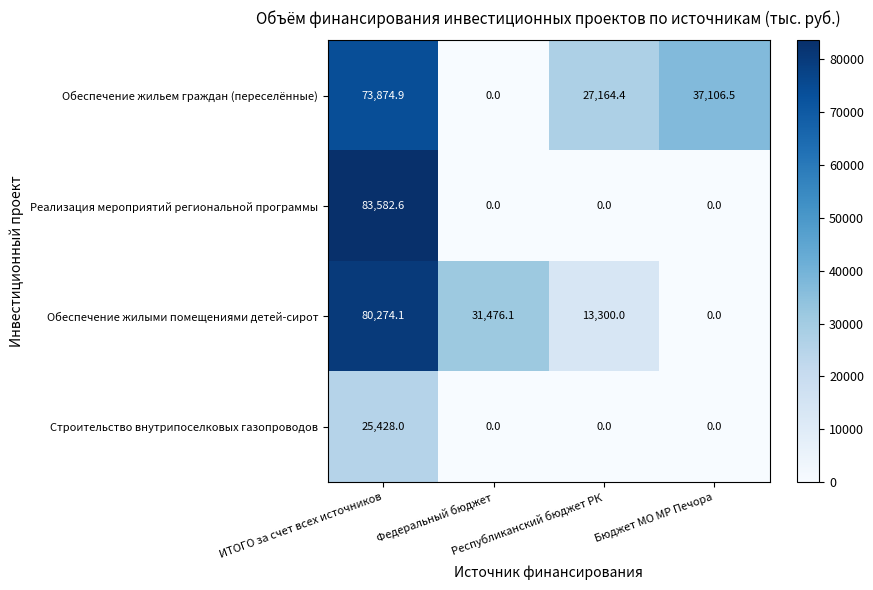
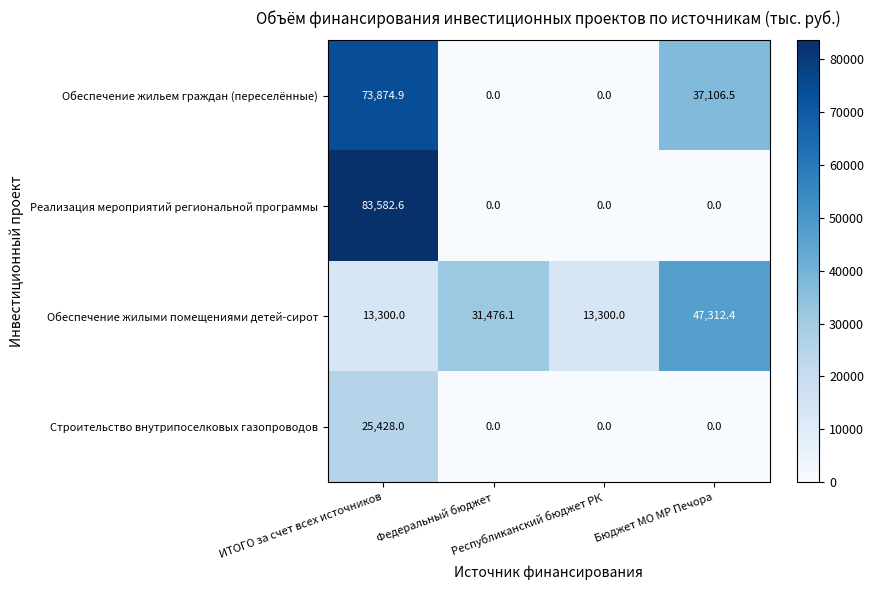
  {
    "Обеспечение жильем граждан (переселённые)": {
      "ИТОГО за счет всех источников": "73,874.9",
      "Федеральный бюджет": "0.0",
-     "Республиканский бюджет РК": "27,164.4",
+     "Республиканский бюджет РК": "0.0",
      "Бюджет МО МР Печора": "37,106.5"
    },
    "Реализация мероприятий региональной программы": {
      "ИТОГО за счет всех источников": "83,582.6",
      "Федеральный бюджет": "0.0",
      "Республиканский бюджет РК": "0.0",
      "Бюджет МО МР Печора": "0.0"
    },
    "Обеспечение жилыми помещениями детей-сирот": {
-     "ИТОГО за счет всех источников": "80,274.1",
+     "ИТОГО за счет всех источников": "13,300.0",
      "Федеральный бюджет": "31,476.1",
      "Республиканский бюджет РК": "13,300.0",
-     "Бюджет МО МР Печора": "0.0"
+     "Бюджет МО МР Печора": "47,312.4"
    },
    "Строительство внутрипоселковых газопроводов": {
      "ИТОГО за счет всех источников": "25,428.0",
      "Федеральный бюджет": "0.0",
      "Республиканский бюджет РК": "0.0",
      "Бюджет МО МР Печора": "0.0"
    }
  }
